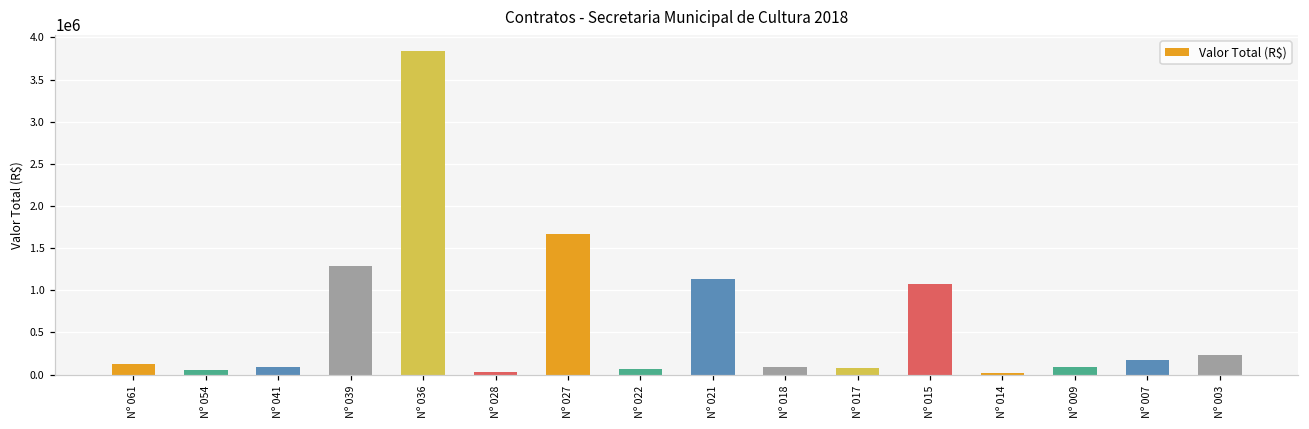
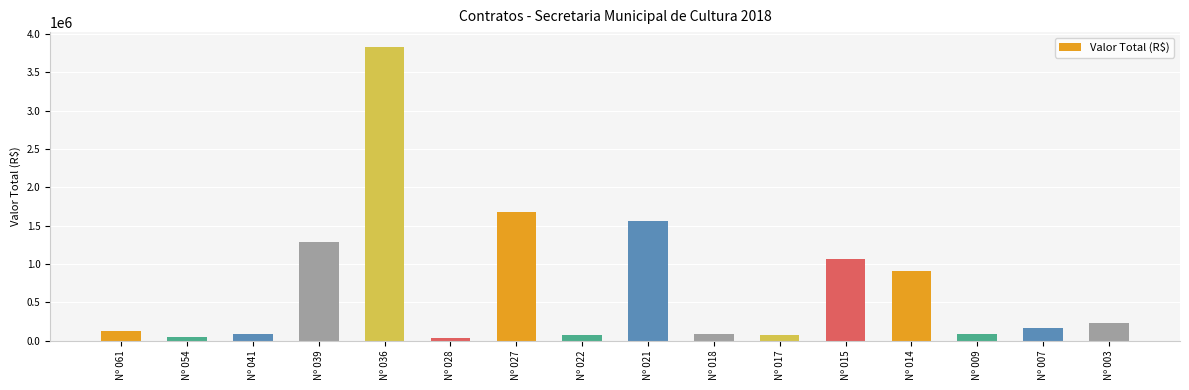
  {
    "Nº 061": 100000,
    "Nº 054": 100000,
    "Nº 041": 100000,
    "Nº 039": 1300000,
    "Nº 036": 3800000,
    "Nº 028": 0,
    "Nº 027": 1700000,
    "Nº 022": 100000,
-   "Nº 021": 1100000,
+   "Nº 021": 1600000,
    "Nº 018": 100000,
    "Nº 017": 100000,
    "Nº 015": 1100000,
-   "Nº 014": 0,
+   "Nº 014": 900000,
    "Nº 009": 100000,
    "Nº 007": 200000,
    "Nº 003": 200000
  }
